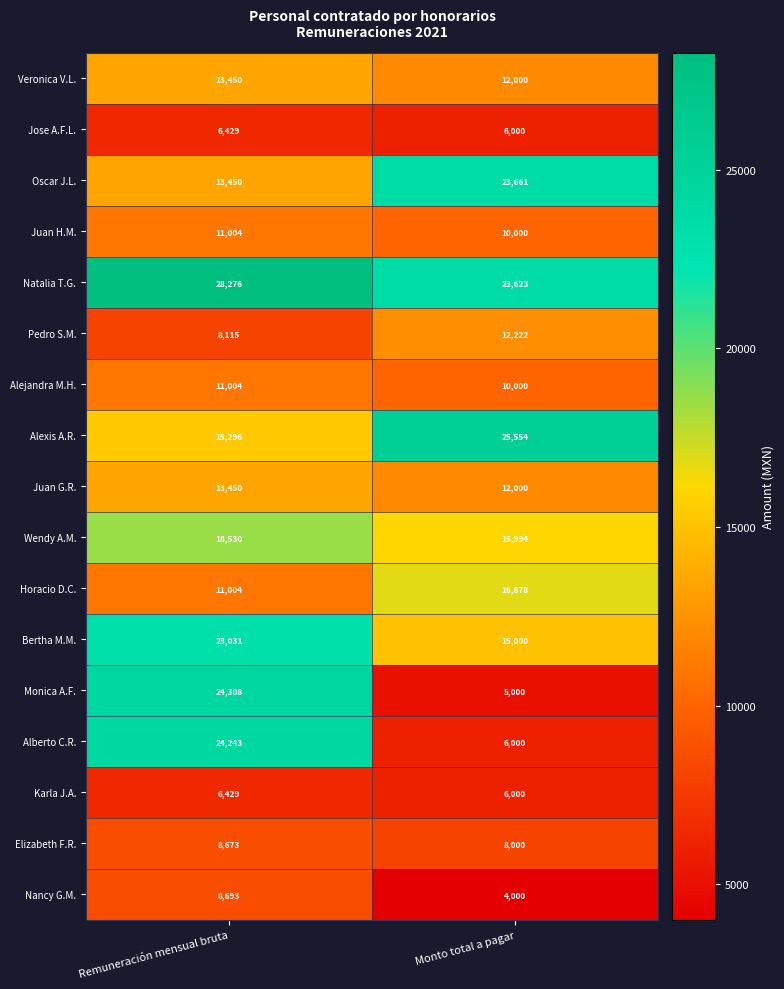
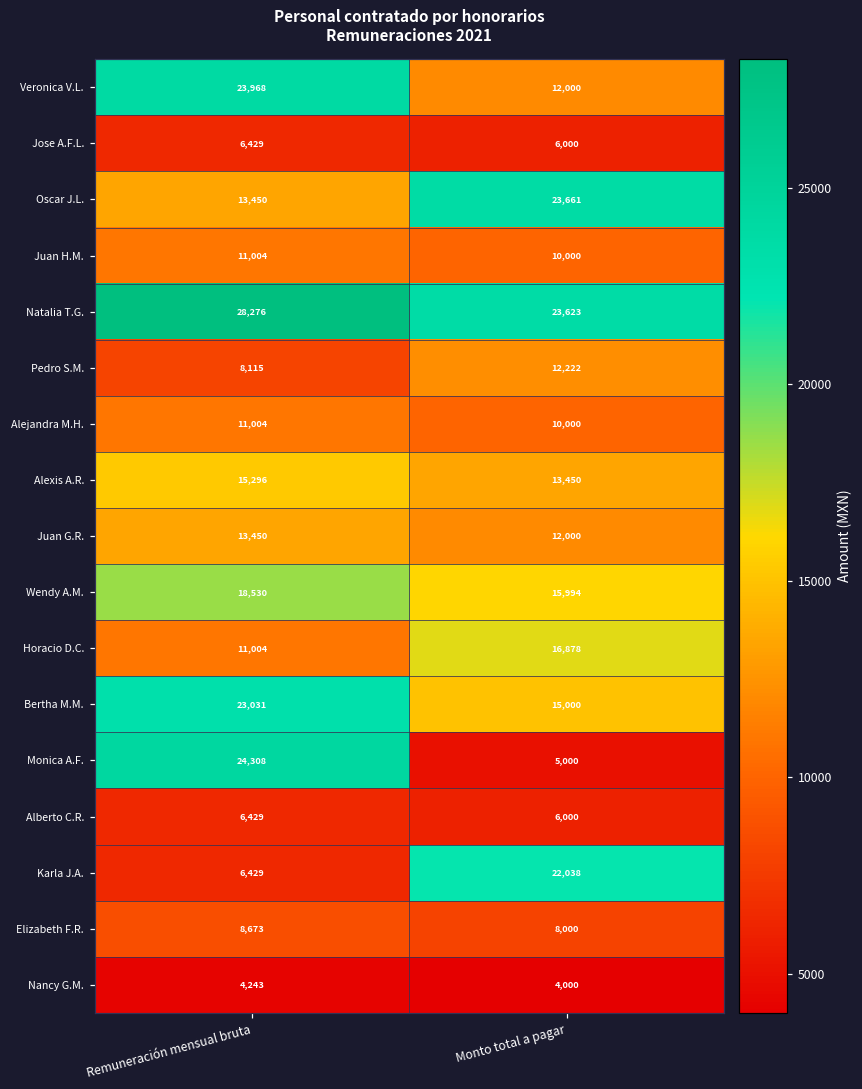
  {
    "Veronica V.L.": {
-     "Remuneración mensual bruta": "13,450",
+     "Remuneración mensual bruta": "23,968",
      "Monto total a pagar": "12,000"
    },
    "Jose A.F.L.": {
      "Remuneración mensual bruta": "6,429",
      "Monto total a pagar": "6,000"
    },
    "Oscar J.L.": {
      "Remuneración mensual bruta": "13,450",
      "Monto total a pagar": "23,661"
    },
    "Juan H.M.": {
      "Remuneración mensual bruta": "11,004",
      "Monto total a pagar": "10,000"
    },
    "Natalia T.G.": {
      "Remuneración mensual bruta": "28,276",
      "Monto total a pagar": "23,623"
    },
    "Pedro S.M.": {
      "Remuneración mensual bruta": "8,115",
      "Monto total a pagar": "12,222"
    },
    "Alejandra M.H.": {
      "Remuneración mensual bruta": "11,004",
      "Monto total a pagar": "10,000"
    },
    "Alexis A.R.": {
      "Remuneración mensual bruta": "15,296",
-     "Monto total a pagar": "25,554"
+     "Monto total a pagar": "13,450"
    },
    "Juan G.R.": {
      "Remuneración mensual bruta": "13,450",
      "Monto total a pagar": "12,000"
    },
    "Wendy A.M.": {
      "Remuneración mensual bruta": "18,530",
      "Monto total a pagar": "15,994"
    },
    "Horacio D.C.": {
      "Remuneración mensual bruta": "11,004",
      "Monto total a pagar": "16,878"
    },
    "Bertha M.M.": {
      "Remuneración mensual bruta": "23,031",
      "Monto total a pagar": "15,000"
    },
    "Monica A.F.": {
      "Remuneración mensual bruta": "24,308",
      "Monto total a pagar": "5,000"
    },
    "Alberto C.R.": {
-     "Remuneración mensual bruta": "24,243",
+     "Remuneración mensual bruta": "6,429",
      "Monto total a pagar": "6,000"
    },
    "Karla J.A.": {
      "Remuneración mensual bruta": "6,429",
-     "Monto total a pagar": "6,000"
+     "Monto total a pagar": "22,038"
    },
    "Elizabeth F.R.": {
      "Remuneración mensual bruta": "8,673",
      "Monto total a pagar": "8,000"
    },
    "Nancy G.M.": {
-     "Remuneración mensual bruta": "8,693",
+     "Remuneración mensual bruta": "4,243",
      "Monto total a pagar": "4,000"
    }
  }
